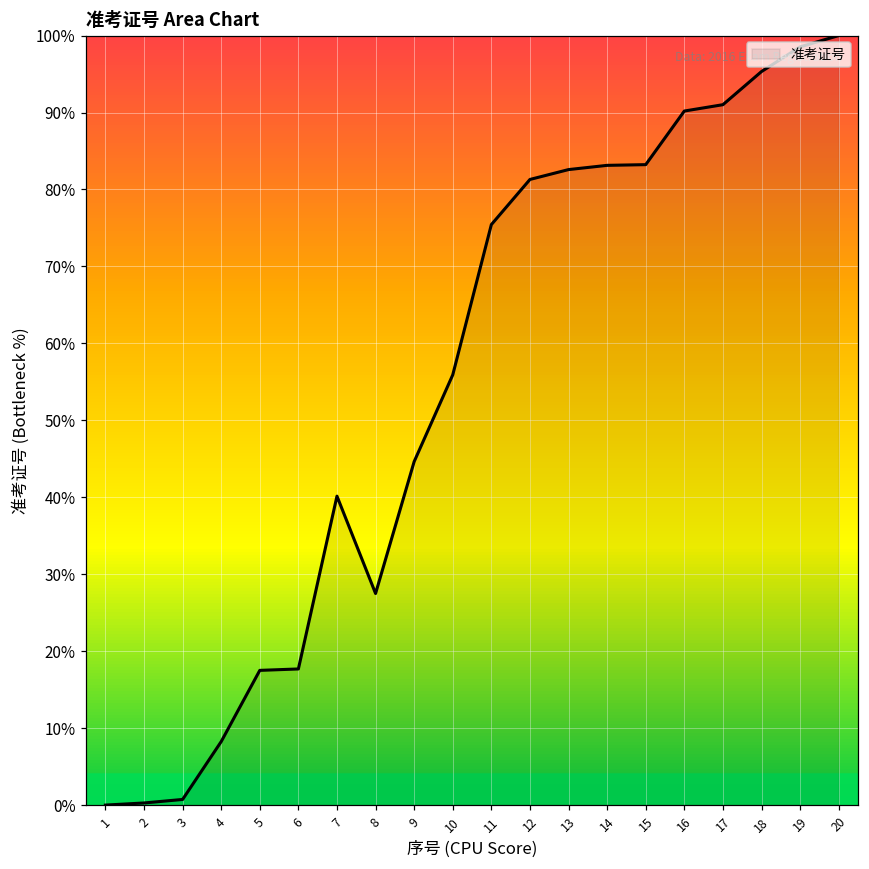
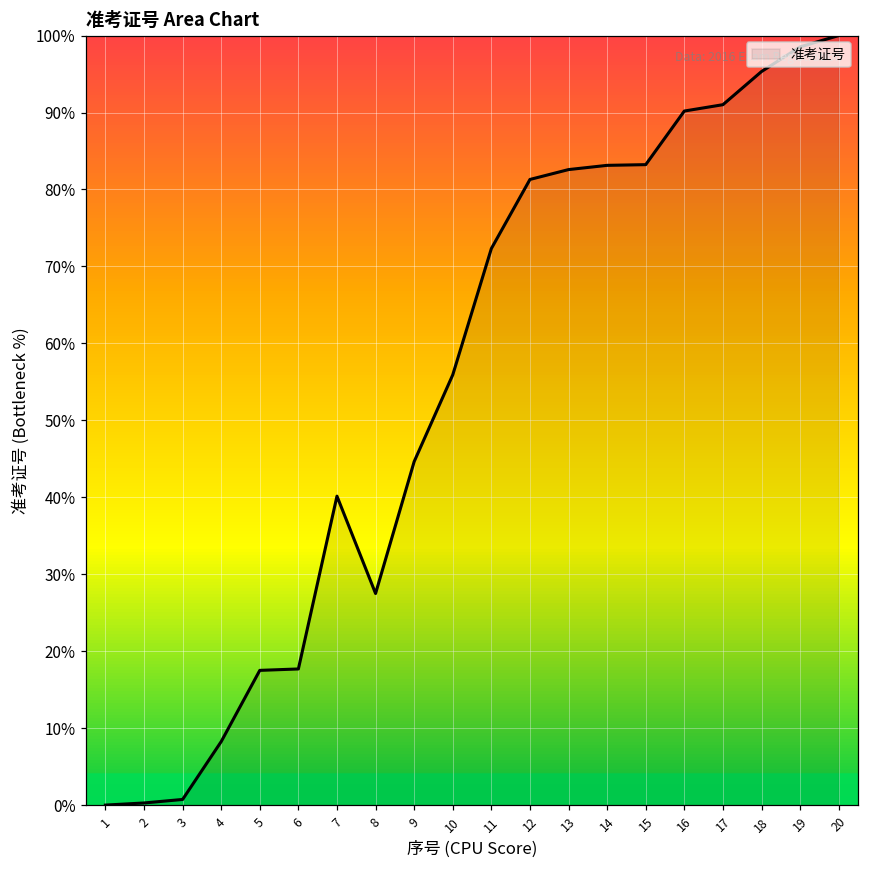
  {
    "4": "8%",
    "5": "18%",
    "6": "18%",
    "7": "40%",
    "8": "27%",
    "9": "45%",
    "10": "56%",
-   "11": "75%",
+   "11": "72%",
    "12": "81%",
    "13": "83%",
    "14": "83%",
    "15": "83%",
    "16": "90%",
    "17": "91%",
    "18": "95%",
    "20": "100%"
  }
